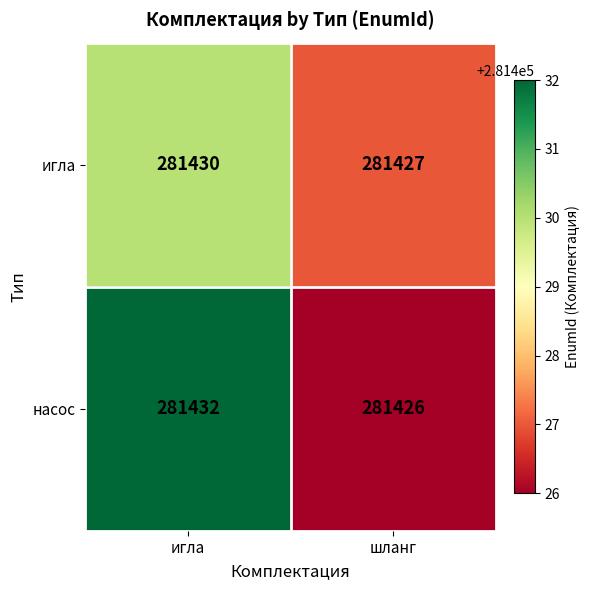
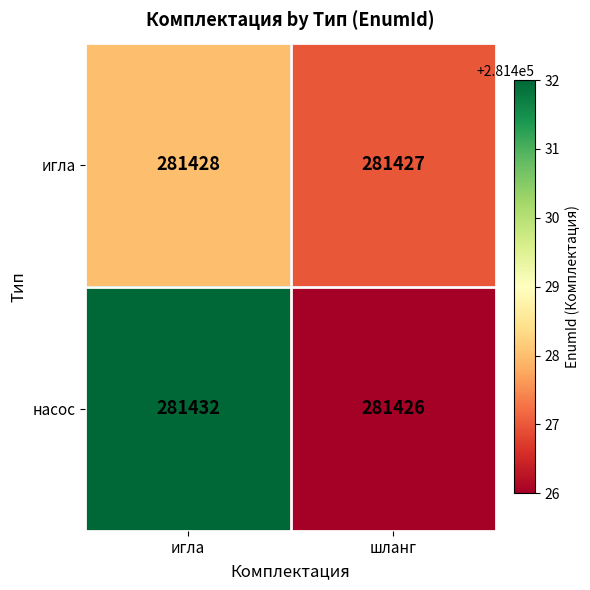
  {
    "игла": {
-     "игла": 281430,
+     "игла": 281428,
      "шланг": 281427
    },
    "насос": {
      "игла": 281432,
      "шланг": 281426
    }
  }
